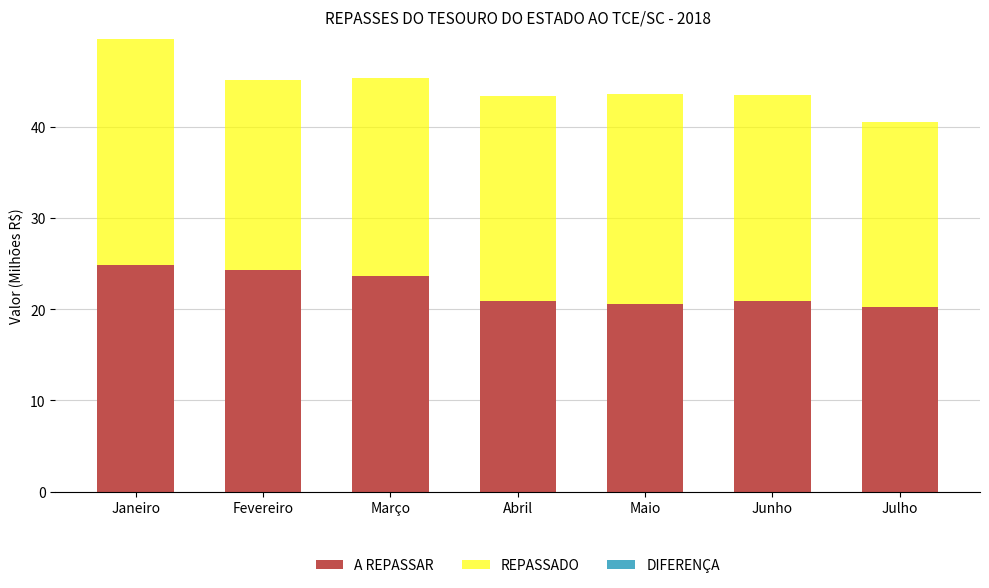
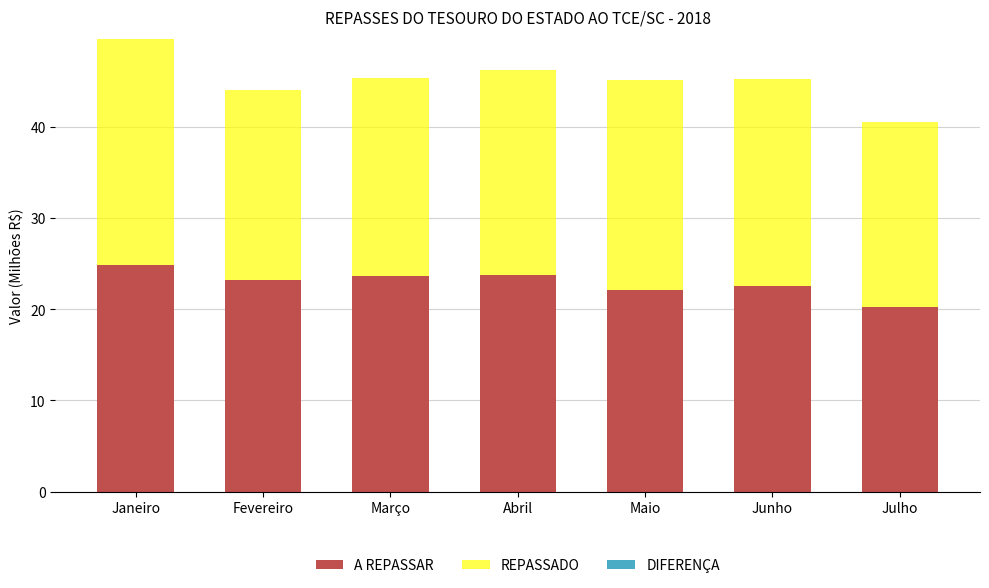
  {
    "A REPASSAR": {
      "Janeiro": 25,
-     "Fevereiro": 24,
+     "Fevereiro": 23,
      "Março": 24,
-     "Abril": 21,
-     "Maio": 21,
-     "Junho": 21,
+     "Abril": 24,
+     "Maio": 22,
+     "Junho": 23,
      "Julho": 20
    },
    "DIFERENÇA": {
      "Abril": 22
    }
  }
